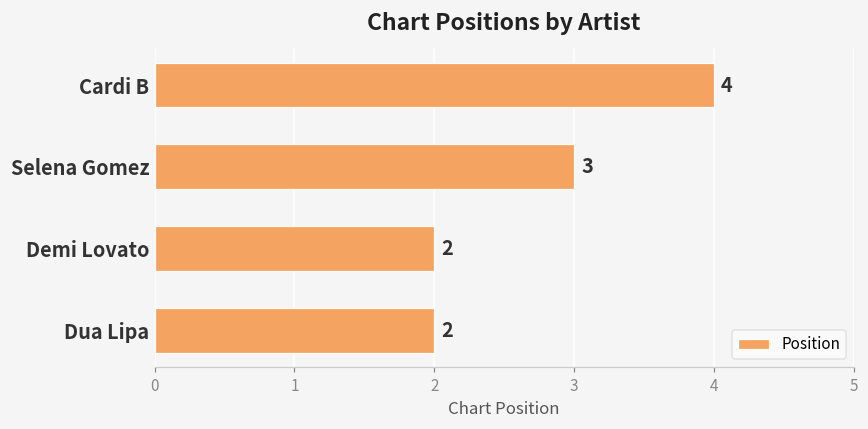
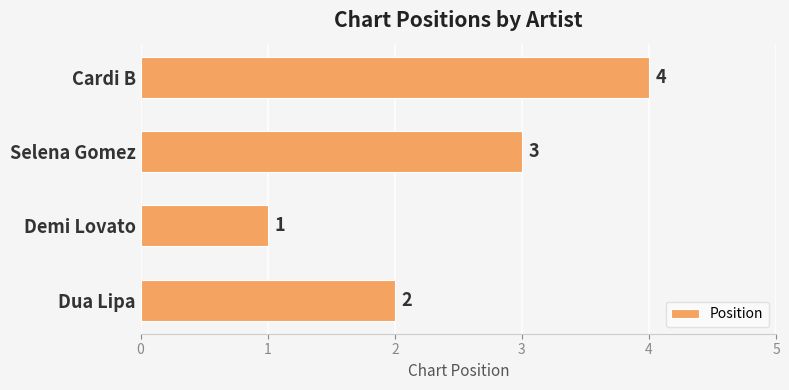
  {
    "Cardi B": 4,
    "Selena Gomez": 3,
-   "Demi Lovato": 2,
+   "Demi Lovato": 1,
    "Dua Lipa": 2
  }
